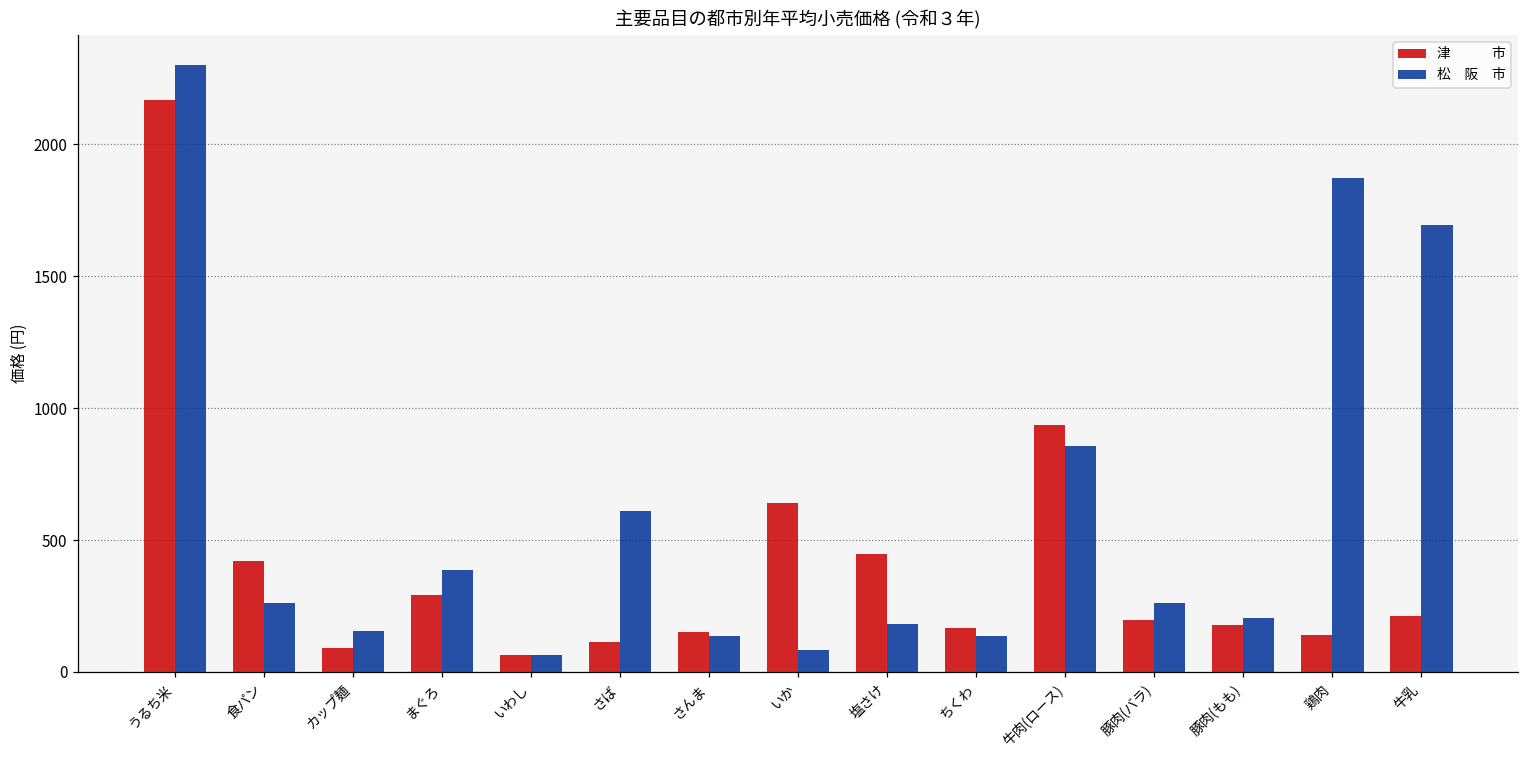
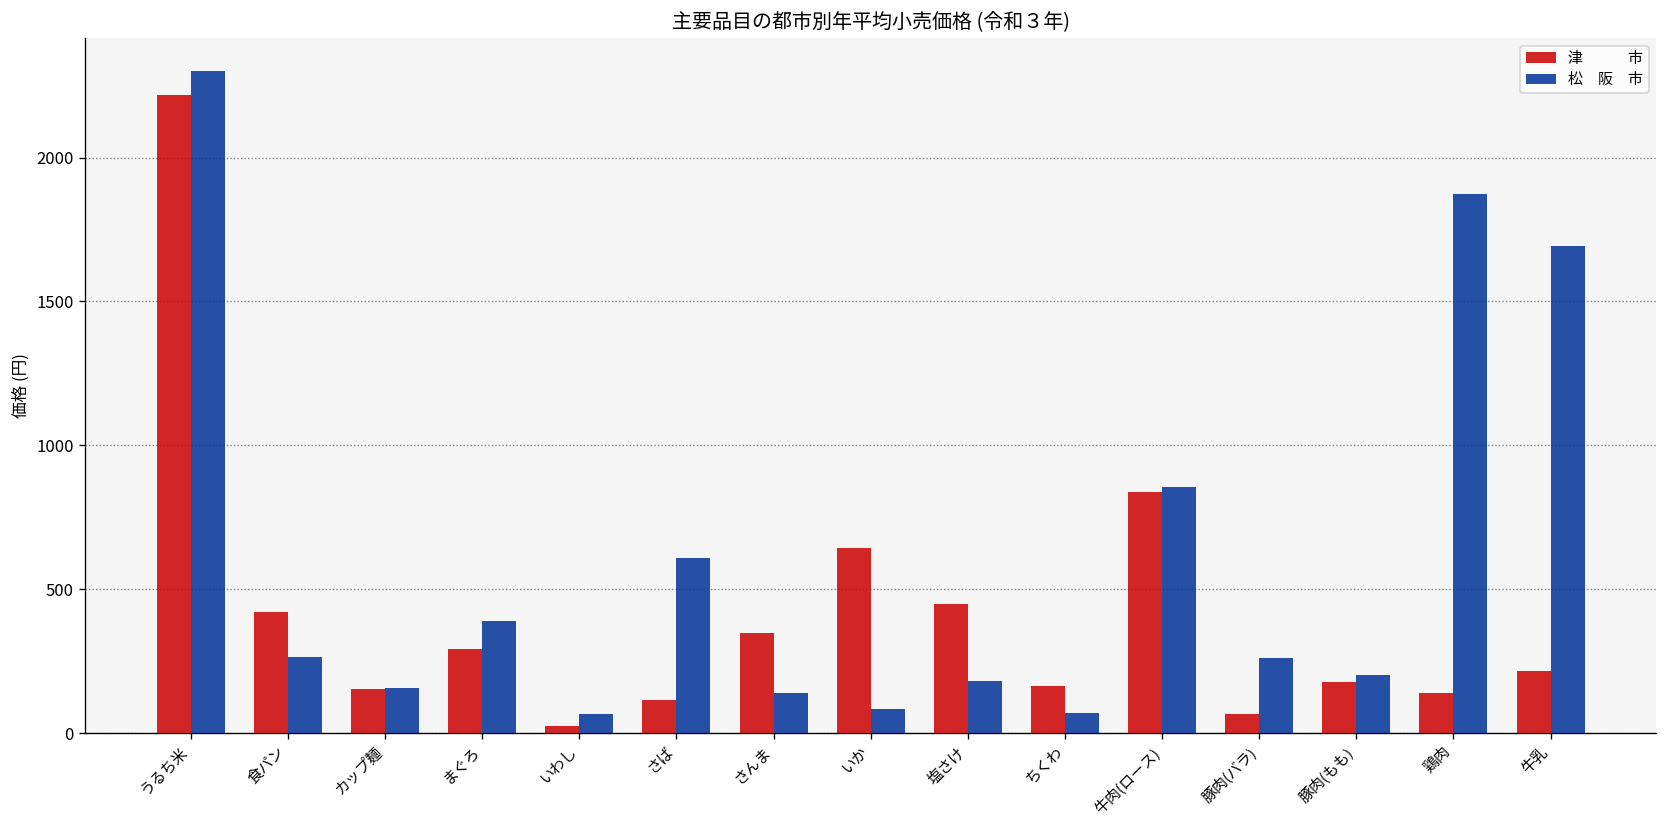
  {
    "津 市": {
-     "うるち米": 2170,
+     "うるち米": 2220,
      "食パン": 420,
-     "カップ麺": 90,
+     "カップ麺": 150,
      "まぐろ": 290,
-     "いわし": 60,
+     "いわし": 20,
      "さば": 110,
-     "さんま": 150,
+     "さんま": 350,
      "いか": 640,
      "塩さけ": 450,
      "ちくわ": 170,
-     "牛肉(ロース)": 940,
-     "豚肉(バラ)": 200,
+     "牛肉(ロース)": 840,
+     "豚肉(バラ)": 70,
      "豚肉(もも)": 180,
      "鶏肉": 140,
      "牛乳": 210
    },
    "松 阪 市": {
      "うるち米": 2300,
      "食パン": 260,
      "カップ麺": 160,
      "まぐろ": 390,
      "いわし": 70,
      "さば": 610,
      "さんま": 140,
      "いか": 90,
      "塩さけ": 180,
-     "ちくわ": 140,
+     "ちくわ": 70,
      "牛肉(ロース)": 860,
      "豚肉(バラ)": 260,
      "豚肉(もも)": 200,
      "鶏肉": 1870,
      "牛乳": 1690
    }
  }
